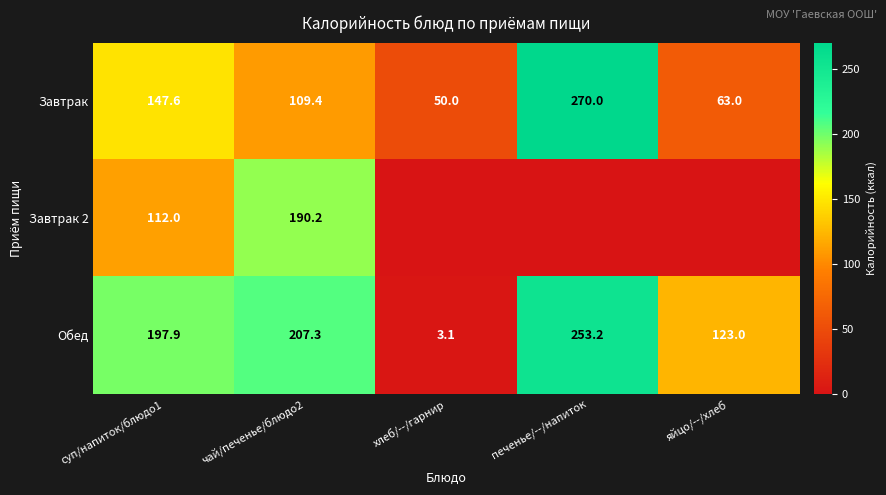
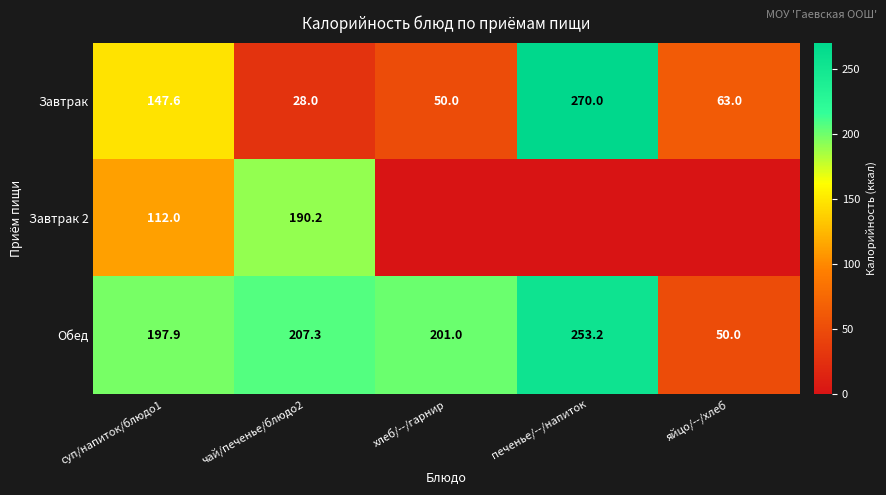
  {
    "Завтрак": {
      "суп/напиток/блюдо1": 147.6,
-     "чай/печенье/блюдо2": 109.4,
+     "чай/печенье/блюдо2": 28.0,
      "хлеб/--/гарнир": 50.0,
      "печенье/--/напиток": 270.0,
      "яйцо/--/хлеб": 63.0
    },
    "Завтрак 2": {
      "суп/напиток/блюдо1": 112.0,
      "чай/печенье/блюдо2": 190.2
    },
    "Обед": {
      "суп/напиток/блюдо1": 197.9,
      "чай/печенье/блюдо2": 207.3,
-     "хлеб/--/гарнир": 3.1,
+     "хлеб/--/гарнир": 201.0,
      "печенье/--/напиток": 253.2,
-     "яйцо/--/хлеб": 123.0
+     "яйцо/--/хлеб": 50.0
    }
  }
